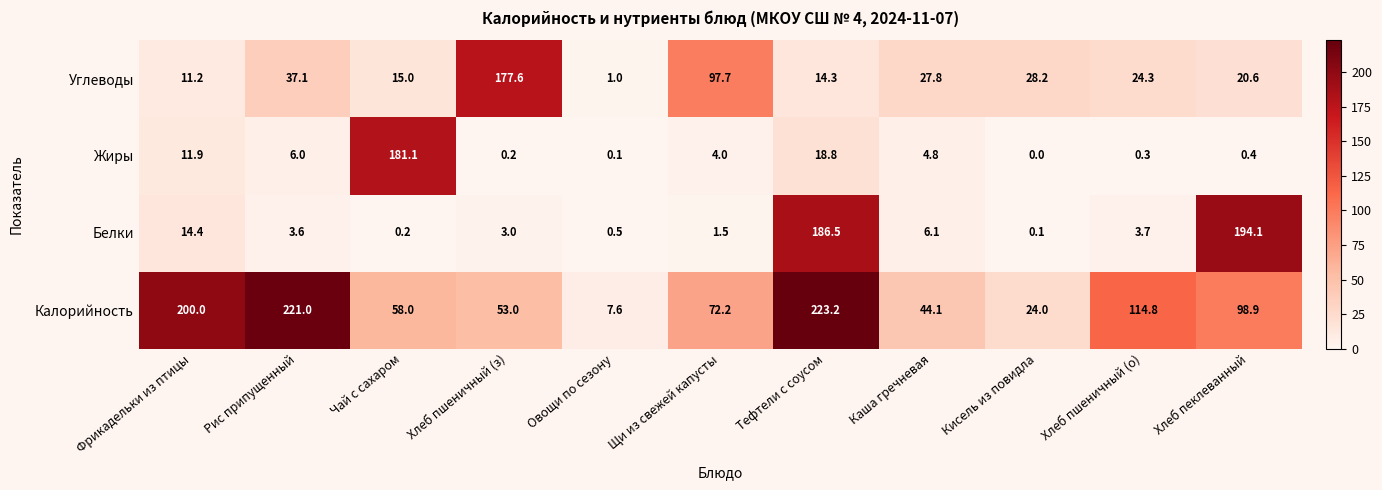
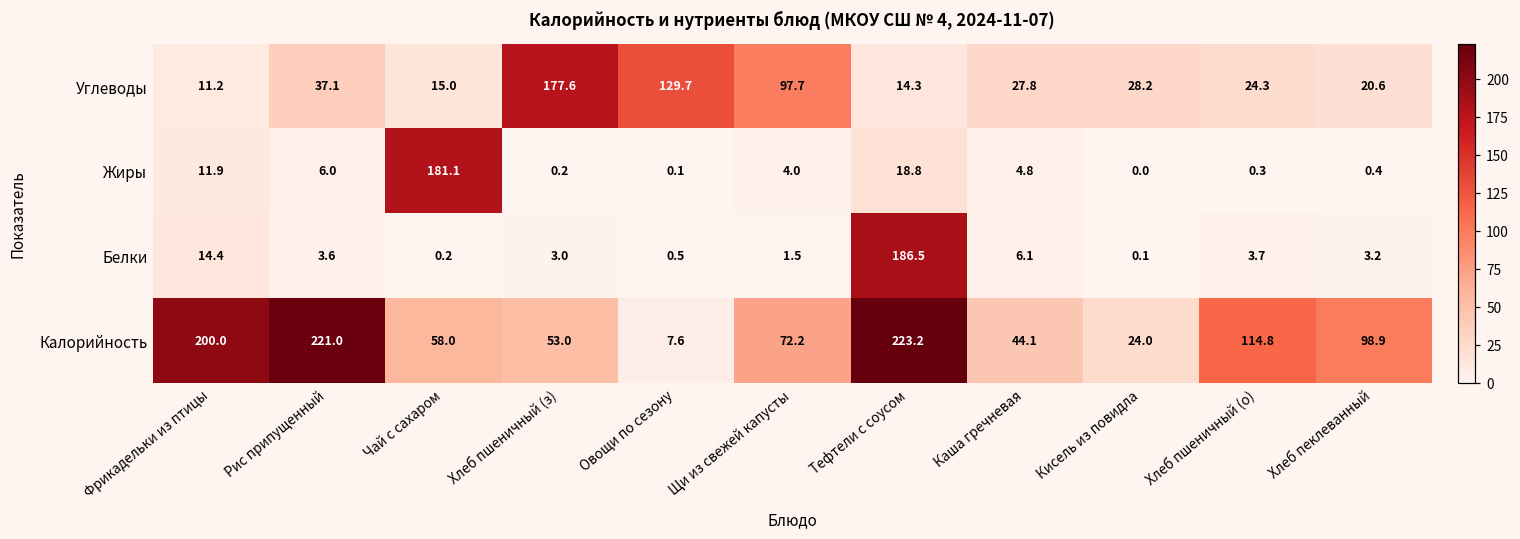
  {
    "Углеводы": {
      "Фрикадельки из птицы": 11.2,
      "Рис припущенный": 37.1,
      "Чай с сахаром": 15.0,
      "Хлеб пшеничный (з)": 177.6,
-     "Овощи по сезону": 1.0,
+     "Овощи по сезону": 129.7,
      "Щи из свежей капусты": 97.7,
      "Тефтели с соусом": 14.3,
      "Каша гречневая": 27.8,
      "Кисель из повидла": 28.2,
      "Хлеб пшеничный (о)": 24.3,
      "Хлеб пеклеванный": 20.6
    },
    "Жиры": {
      "Фрикадельки из птицы": 11.9,
      "Рис припущенный": 6.0,
      "Чай с сахаром": 181.1,
      "Хлеб пшеничный (з)": 0.2,
      "Овощи по сезону": 0.1,
      "Щи из свежей капусты": 4.0,
      "Тефтели с соусом": 18.8,
      "Каша гречневая": 4.8,
      "Кисель из повидла": 0.0,
      "Хлеб пшеничный (о)": 0.3,
      "Хлеб пеклеванный": 0.4
    },
    "Белки": {
      "Фрикадельки из птицы": 14.4,
      "Рис припущенный": 3.6,
      "Чай с сахаром": 0.2,
      "Хлеб пшеничный (з)": 3.0,
      "Овощи по сезону": 0.5,
      "Щи из свежей капусты": 1.5,
      "Тефтели с соусом": 186.5,
      "Каша гречневая": 6.1,
      "Кисель из повидла": 0.1,
      "Хлеб пшеничный (о)": 3.7,
-     "Хлеб пеклеванный": 194.1
+     "Хлеб пеклеванный": 3.2
    },
    "Калорийность": {
      "Фрикадельки из птицы": 200.0,
      "Рис припущенный": 221.0,
      "Чай с сахаром": 58.0,
      "Хлеб пшеничный (з)": 53.0,
      "Овощи по сезону": 7.6,
      "Щи из свежей капусты": 72.2,
      "Тефтели с соусом": 223.2,
      "Каша гречневая": 44.1,
      "Кисель из повидла": 24.0,
      "Хлеб пшеничный (о)": 114.8,
      "Хлеб пеклеванный": 98.9
    }
  }
